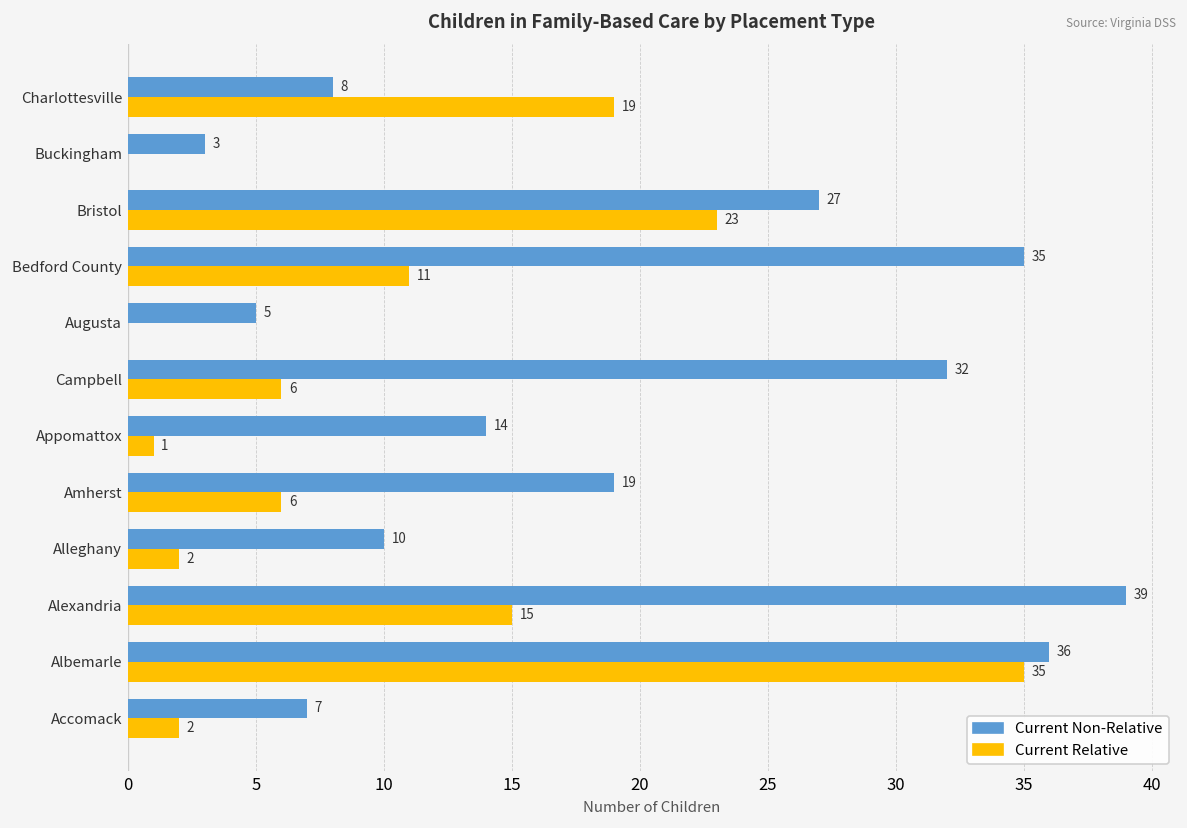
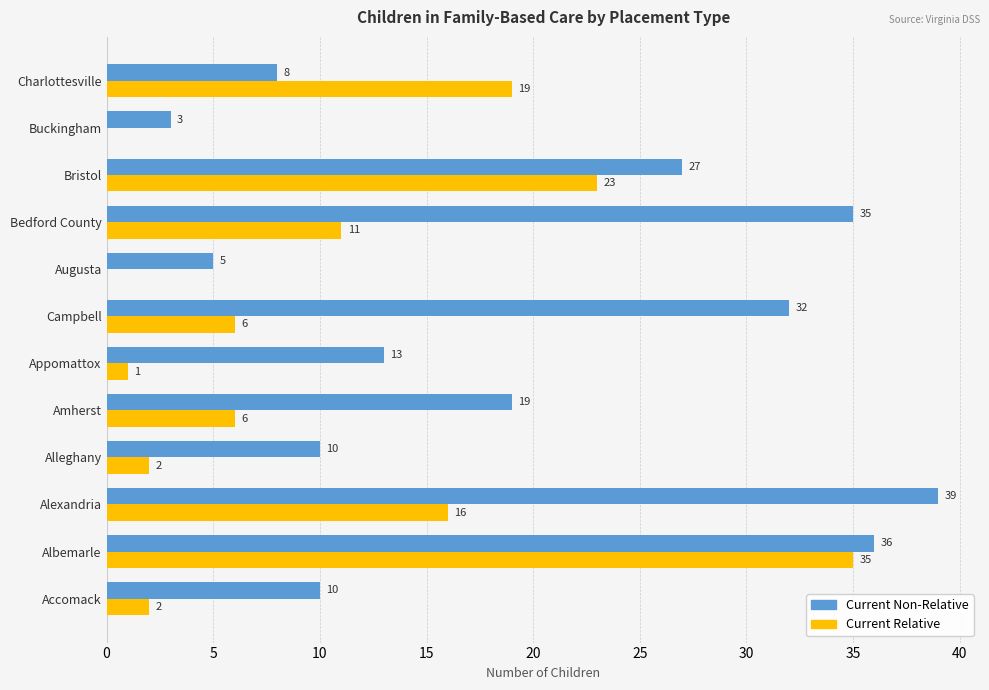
  {
    "Current Non-Relative": {
      "Charlottesville": 8,
      "Buckingham": 3,
      "Bristol": 27,
      "Bedford County": 35,
      "Augusta": 5,
      "Campbell": 32,
-     "Appomattox": 14,
+     "Appomattox": 13,
      "Amherst": 19,
      "Alleghany": 10,
      "Alexandria": 39,
      "Albemarle": 36,
-     "Accomack": 7
+     "Accomack": 10
    },
    "Current Relative": {
      "Charlottesville": 19,
      "Bristol": 23,
      "Bedford County": 11,
      "Campbell": 6,
      "Appomattox": 1,
      "Amherst": 6,
      "Alleghany": 2,
-     "Alexandria": 15,
+     "Alexandria": 16,
      "Albemarle": 35,
      "Accomack": 2
    }
  }
